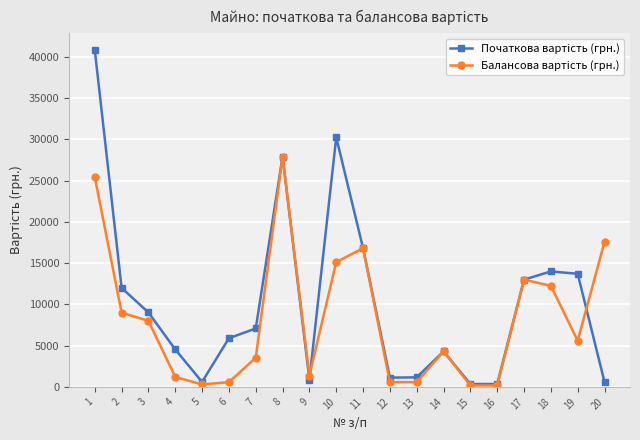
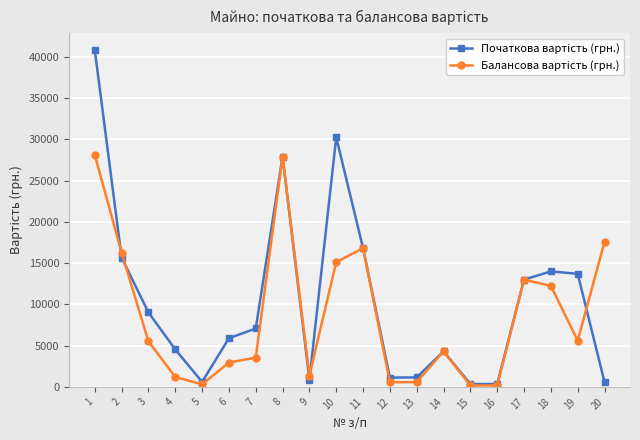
  {
    "Початкова вартість (грн.)": {
      "1": 41000,
-     "2": 12000,
+     "2": 16000,
      "3": 9000,
      "4": 5000,
      "6": 6000,
      "7": 7000,
      "9": 1000,
      "10": 30000,
      "12": 1000,
      "13": 1000,
      "18": 14000,
      "19": 14000,
      "20": 1000
    },
    "Балансова вартість (грн.)": {
-     "1": 25000,
-     "2": 9000,
-     "3": 8000,
+     "1": 28000,
+     "2": 16000,
+     "3": 6000,
      "4": 1000,
-     "6": 1000,
+     "6": 3000,
      "7": 4000,
      "9": 1000,
      "10": 15000,
      "12": 1000,
      "13": 1000,
      "18": 12000,
      "19": 6000,
      "20": 18000
    }
  }
